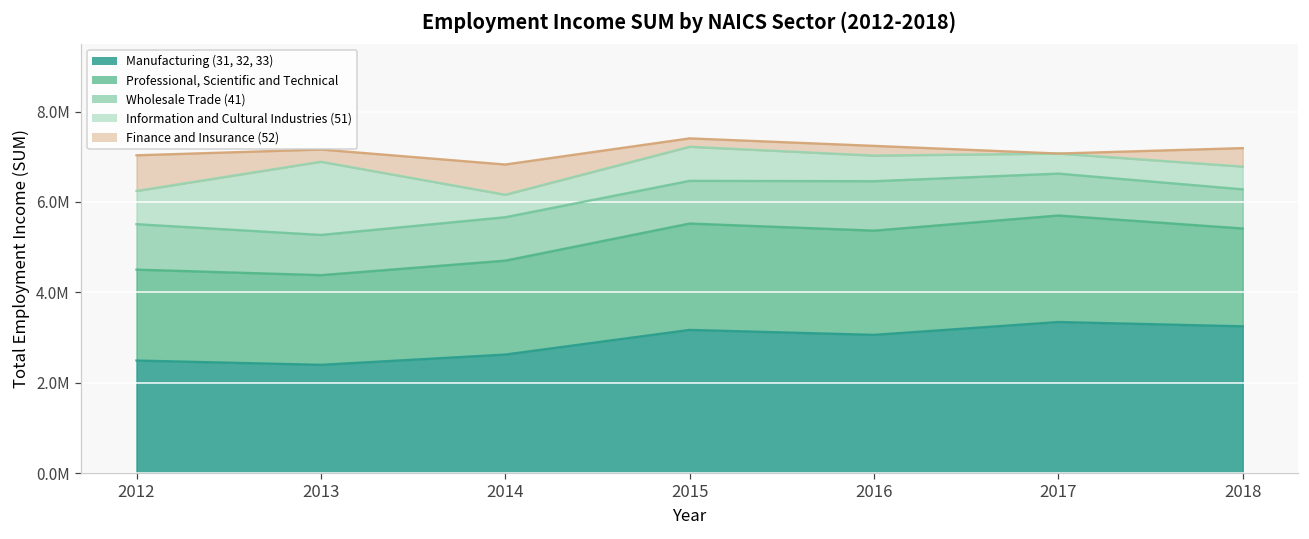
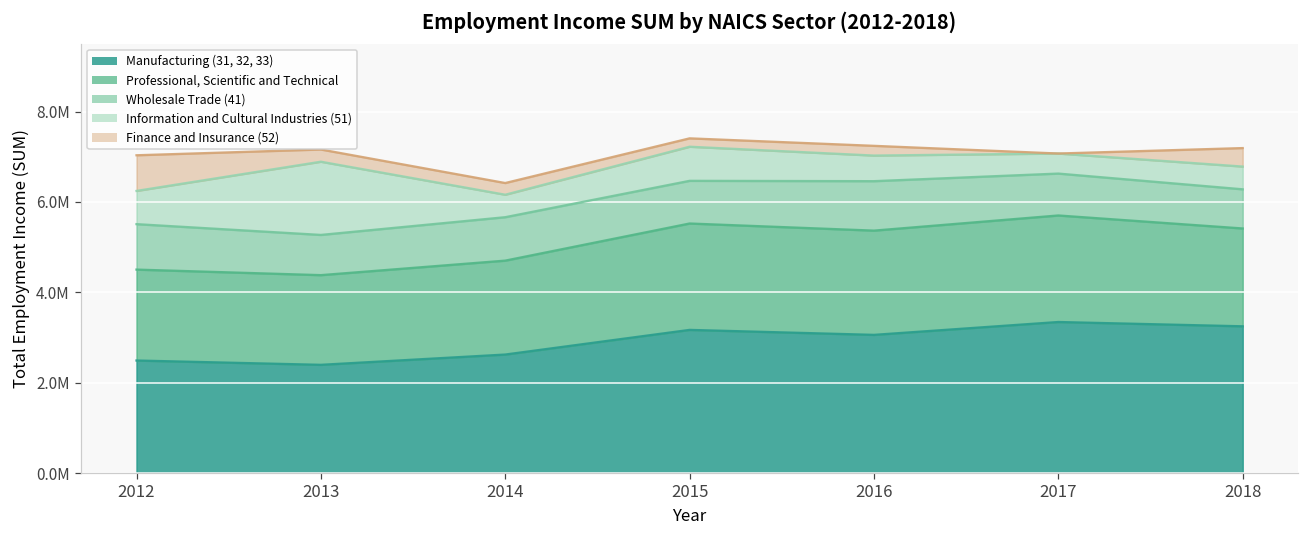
  {
    "Finance and Insurance (52)": {
      "2012": 800000,
      "2013": 300000,
-     "2014": 700000,
+     "2014": 300000,
      "2015": 200000,
      "2016": 200000,
      "2018": 400000
    }
  }
